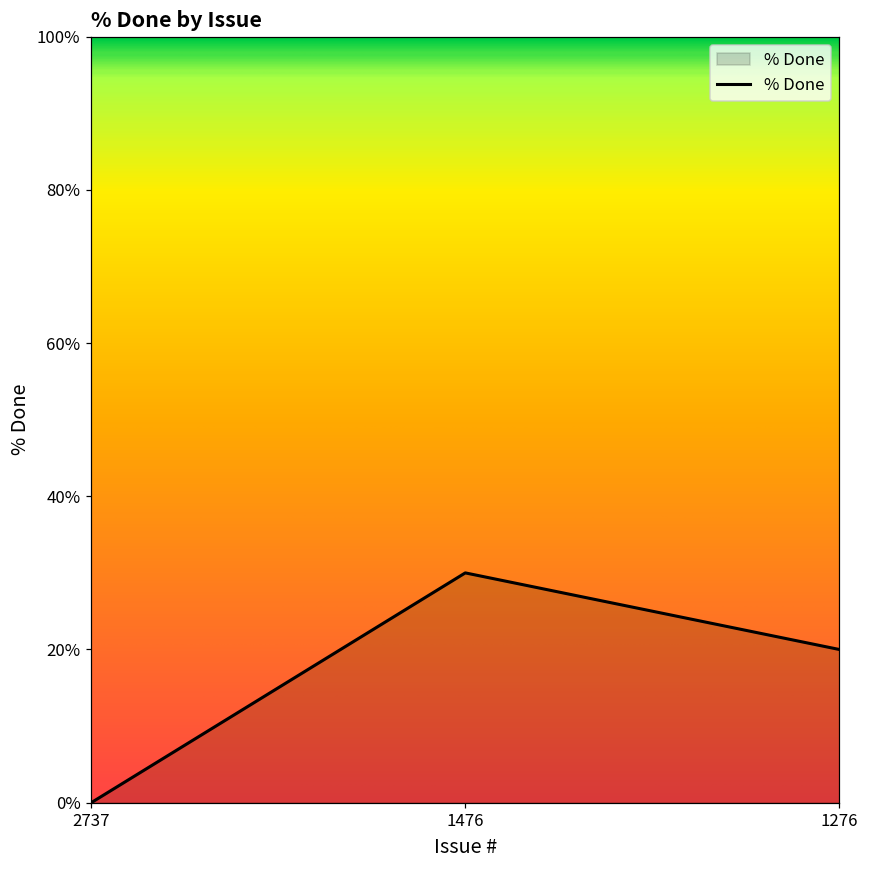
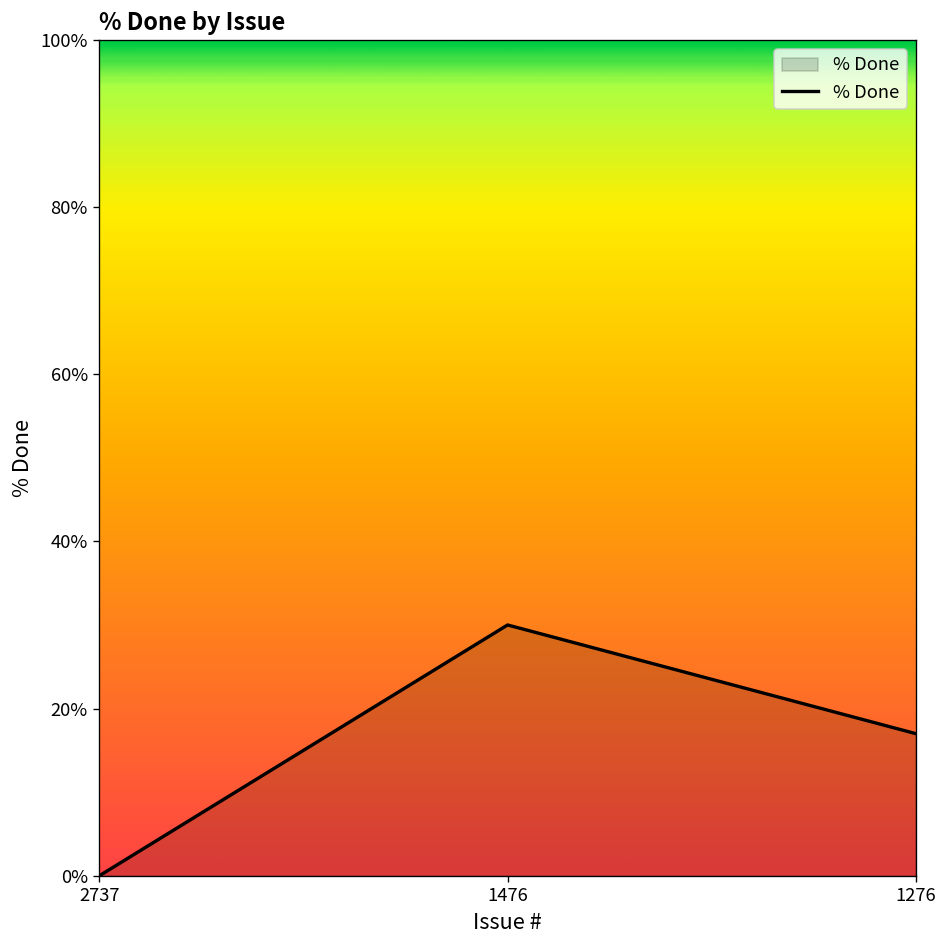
  {
    "2737": "0%",
    "1476": "30%",
-   "1276": "20%"
+   "1276": "17%"
  }
